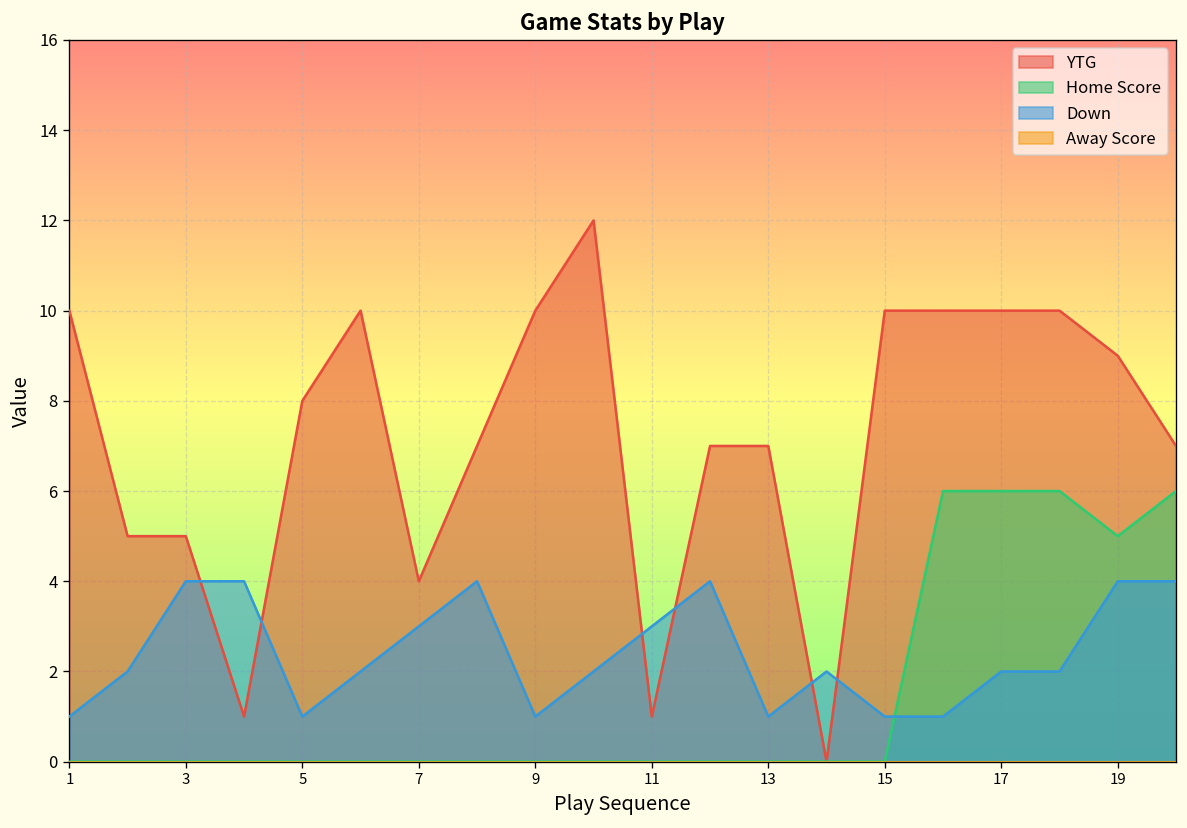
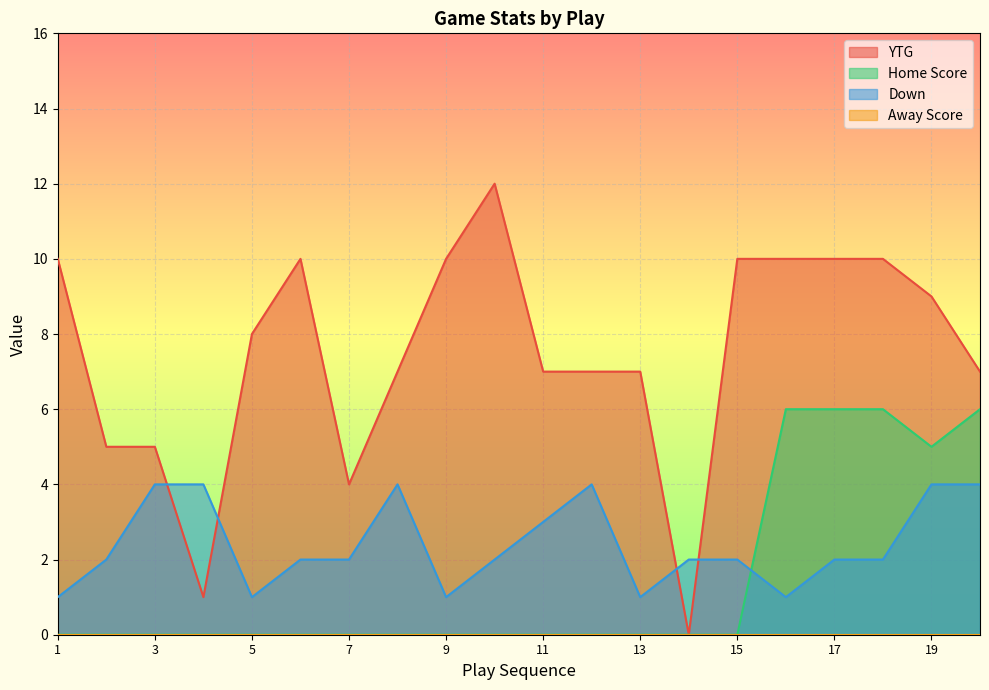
  {
    "YTG": {
      "1": 10,
      "3": 5,
      "5": 8,
      "7": 4,
      "9": 10,
-     "11": 1,
+     "11": 7,
      "13": 7,
      "15": 10,
      "17": 10,
      "19": 9
    },
    "Home Score": {
      "17": 6,
      "19": 5
    },
    "Down": {
      "1": 1,
      "3": 4,
      "5": 1,
-     "7": 3,
+     "7": 2,
      "9": 1,
      "11": 3,
      "13": 1,
-     "15": 1,
+     "15": 2,
      "17": 2,
      "19": 4
    },
    "Away Score": {
      "17": 0,
      "19": 0
    }
  }
